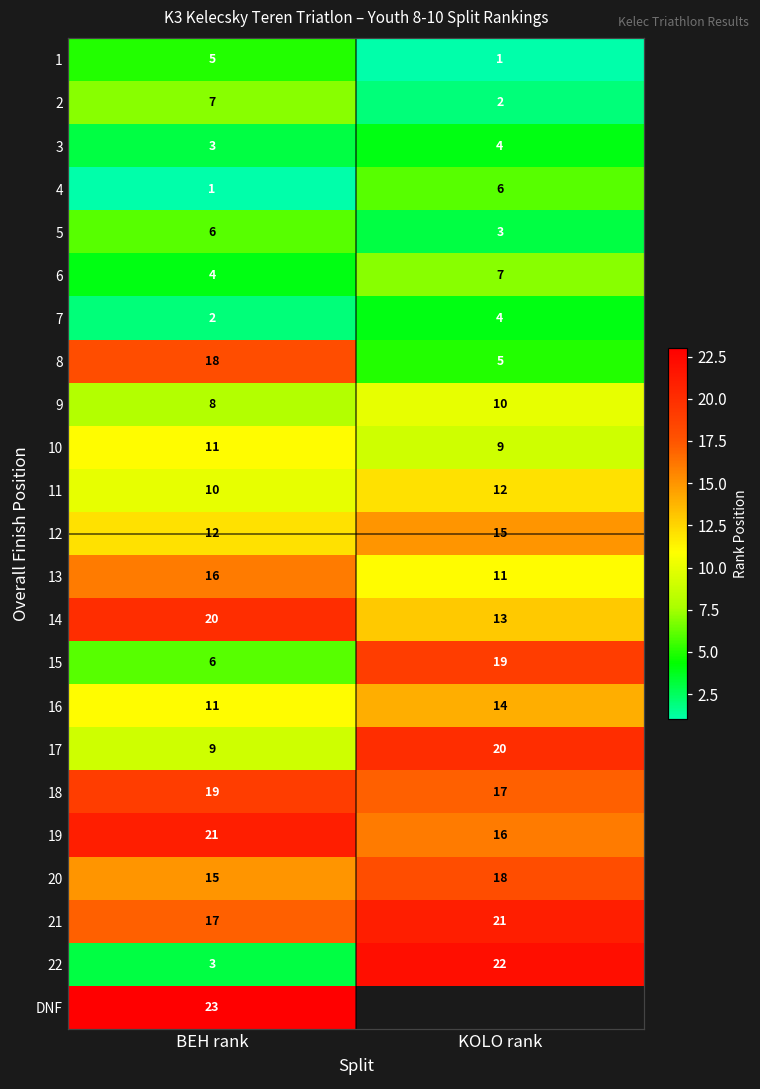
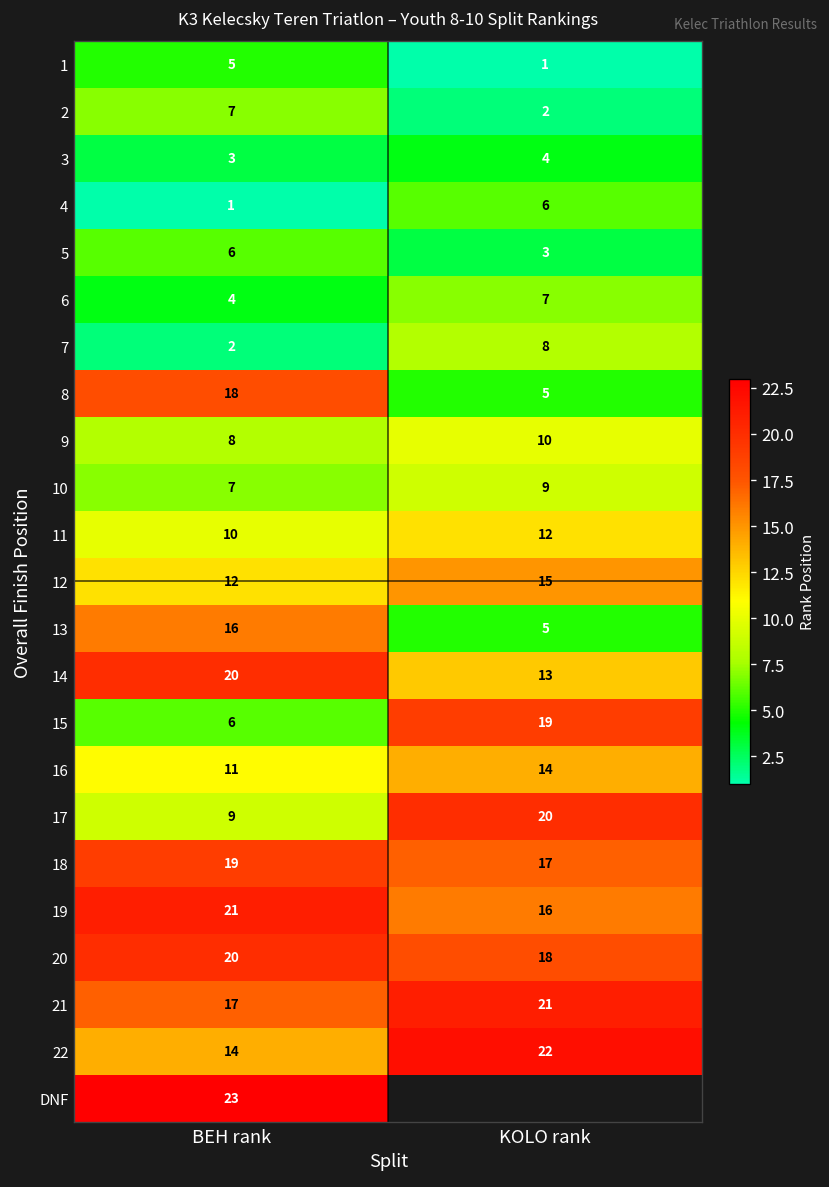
  {
    "1": {
      "BEH rank": 5,
      "KOLO rank": 1
    },
    "2": {
      "BEH rank": 7,
      "KOLO rank": 2
    },
    "3": {
      "BEH rank": 3,
      "KOLO rank": 4
    },
    "4": {
      "BEH rank": 1,
      "KOLO rank": 6
    },
    "5": {
      "BEH rank": 6,
      "KOLO rank": 3
    },
    "6": {
      "BEH rank": 4,
      "KOLO rank": 7
    },
    "7": {
      "BEH rank": 2,
-     "KOLO rank": 4
+     "KOLO rank": 8
    },
    "8": {
      "BEH rank": 18,
      "KOLO rank": 5
    },
    "9": {
      "BEH rank": 8,
      "KOLO rank": 10
    },
    "10": {
-     "BEH rank": 11,
+     "BEH rank": 7,
      "KOLO rank": 9
    },
    "11": {
      "BEH rank": 10,
      "KOLO rank": 12
    },
    "12": {
      "BEH rank": 12,
      "KOLO rank": 15
    },
    "13": {
      "BEH rank": 16,
-     "KOLO rank": 11
+     "KOLO rank": 5
    },
    "14": {
      "BEH rank": 20,
      "KOLO rank": 13
    },
    "15": {
      "BEH rank": 6,
      "KOLO rank": 19
    },
    "16": {
      "BEH rank": 11,
      "KOLO rank": 14
    },
    "17": {
      "BEH rank": 9,
      "KOLO rank": 20
    },
    "18": {
      "BEH rank": 19,
      "KOLO rank": 17
    },
    "19": {
      "BEH rank": 21,
      "KOLO rank": 16
    },
    "20": {
-     "BEH rank": 15,
+     "BEH rank": 20,
      "KOLO rank": 18
    },
    "21": {
      "BEH rank": 17,
      "KOLO rank": 21
    },
    "22": {
-     "BEH rank": 3,
+     "BEH rank": 14,
      "KOLO rank": 22
    },
    "DNF": {
      "BEH rank": 23
    }
  }
